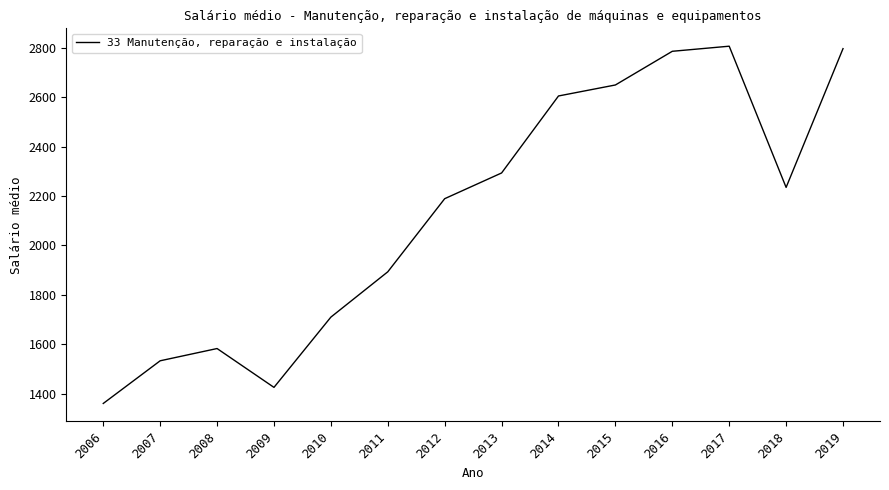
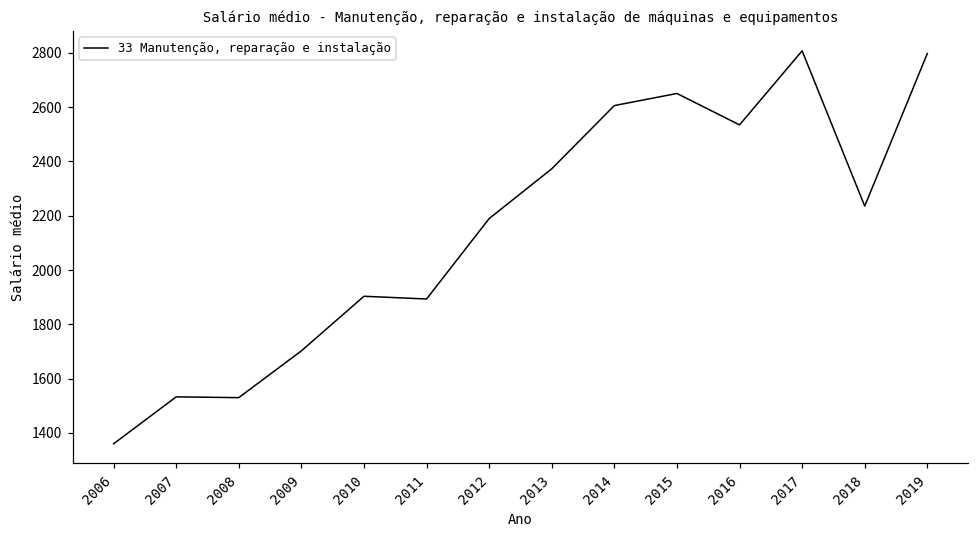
  {
    "2006": 1360,
    "2007": 1530,
-   "2008": 1580,
-   "2009": 1430,
-   "2010": 1710,
+   "2008": 1530,
+   "2009": 1700,
+   "2010": 1900,
    "2011": 1890,
    "2012": 2190,
-   "2013": 2290,
+   "2013": 2370,
    "2014": 2610,
    "2015": 2650,
-   "2016": 2790,
+   "2016": 2530,
    "2017": 2810,
    "2018": 2240,
    "2019": 2800
  }
